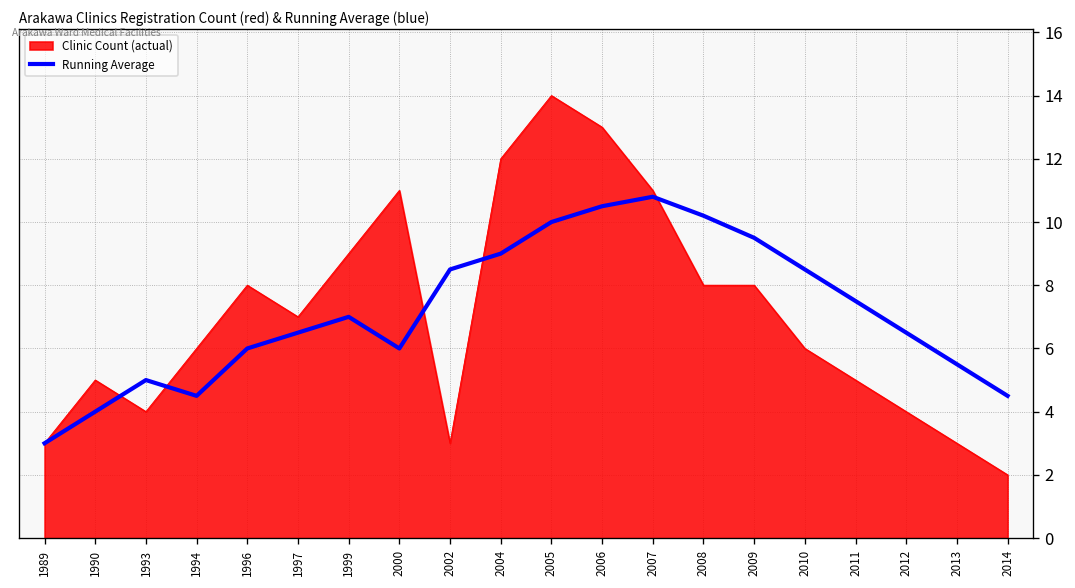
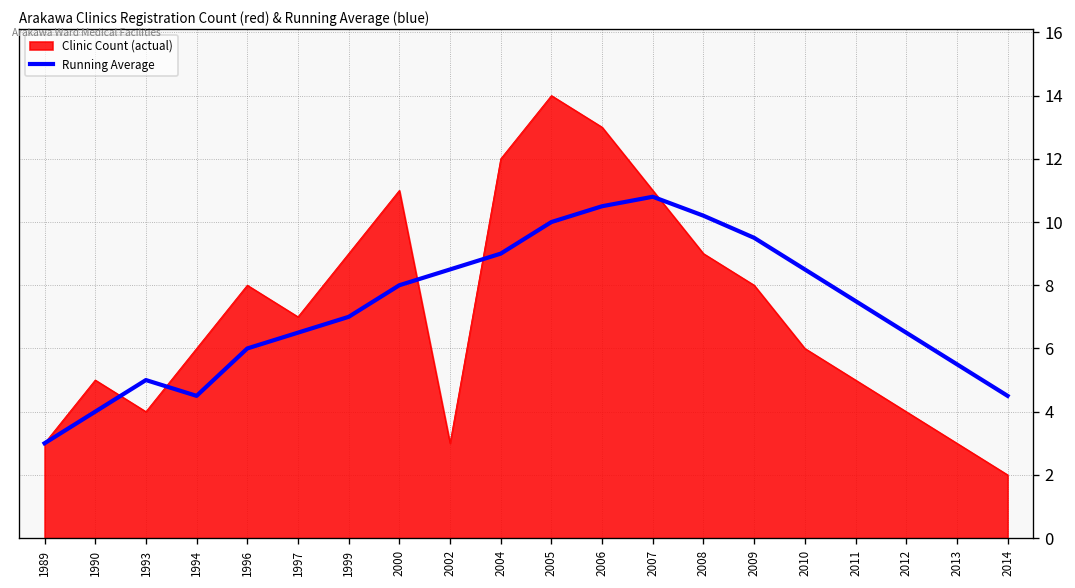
  {
    "Clinic Count (actual)": {
      "1990": 5,
      "1993": 4,
      "1994": 6,
      "1996": 8,
      "1997": 7,
      "1999": 9,
      "2000": 11,
      "2002": 3,
      "2004": 12,
      "2005": 14,
      "2006": 13,
      "2007": 11,
-     "2008": 8,
+     "2008": 9,
      "2009": 8,
      "2010": 6,
      "2011": 5,
      "2012": 4,
      "2013": 3,
      "2014": 2
    },
    "Running Average": {
      "1990": 4,
      "1993": 5,
      "1994": 4.5,
      "1996": 6,
      "1997": 6.5,
      "1999": 7,
-     "2000": 6,
+     "2000": 8,
      "2002": 8.5,
      "2004": 9,
      "2005": 10,
      "2006": 10.5,
      "2007": 10.8,
      "2008": 10.2,
      "2009": 9.5,
      "2010": 8.5,
      "2011": 7.5,
      "2012": 6.5,
      "2013": 5.5,
      "2014": 4.5
    }
  }
